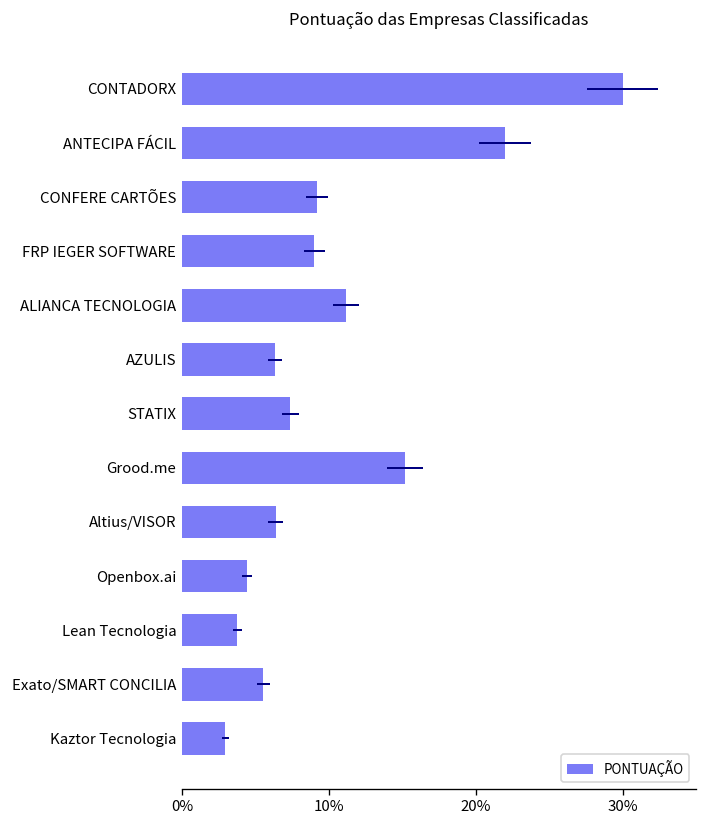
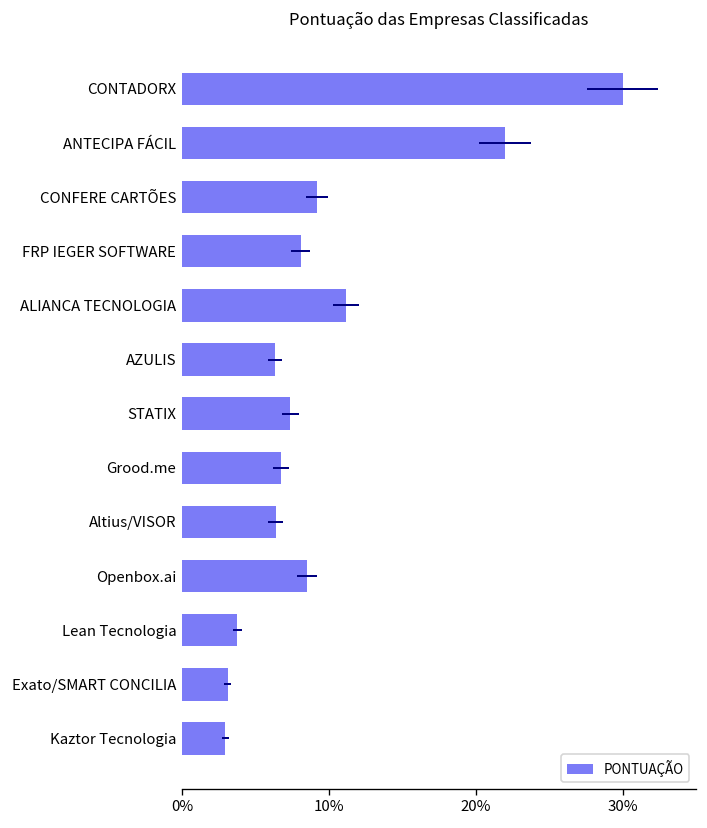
  {
    "CONTADORX": "30.0%",
    "ANTECIPA FÁCIL": "22.0%",
    "CONFERE CARTÕES": "9.2%",
-   "FRP IEGER SOFTWARE": "9.0%",
+   "FRP IEGER SOFTWARE": "8.1%",
    "ALIANCA TECNOLOGIA": "11.2%",
    "AZULIS": "6.3%",
    "STATIX": "7.4%",
-   "Grood.me": "15.2%",
+   "Grood.me": "6.7%",
    "Altius/VISOR": "6.4%",
-   "Openbox.ai": "4.4%",
+   "Openbox.ai": "8.5%",
    "Lean Tecnologia": "3.8%",
-   "Exato/SMART CONCILIA": "5.5%",
+   "Exato/SMART CONCILIA": "3.1%",
    "Kaztor Tecnologia": "3.0%"
  }
